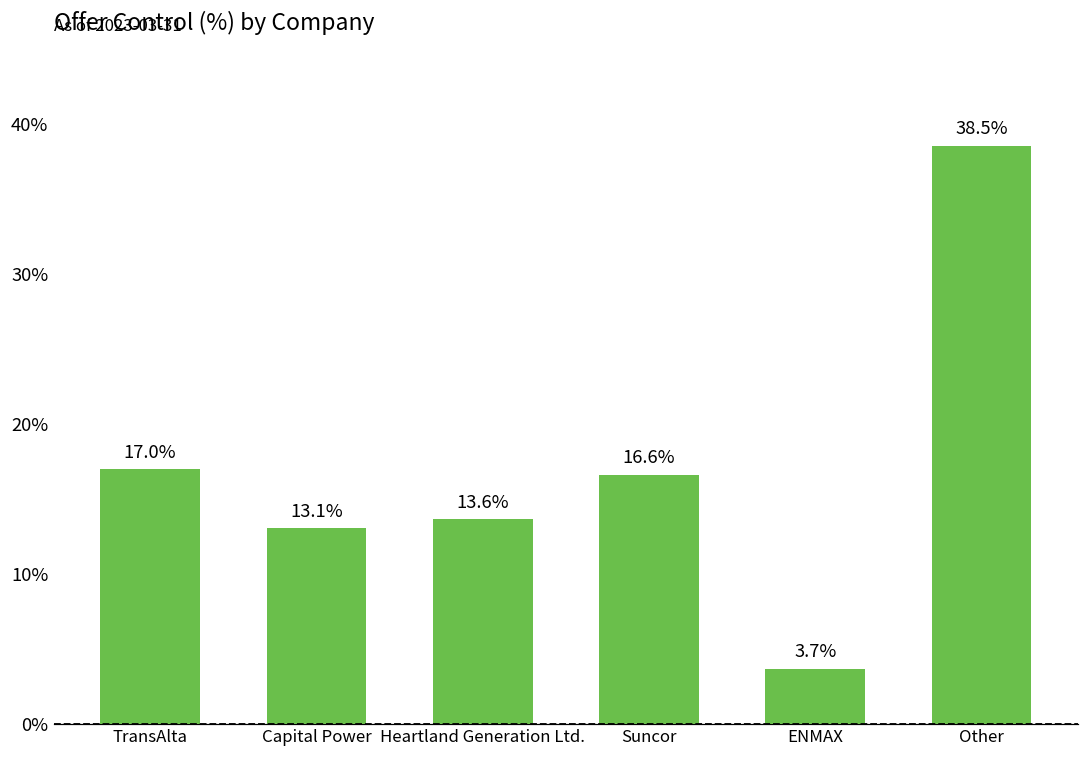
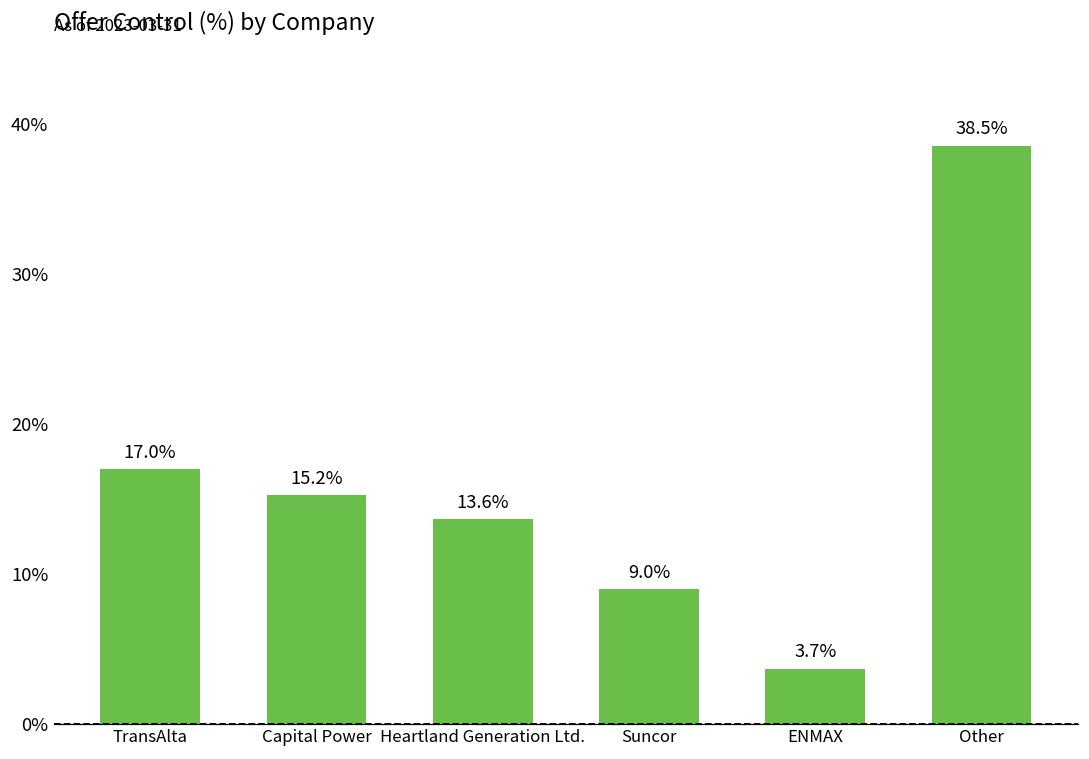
  {
    "TransAlta": "17.0%",
-   "Capital Power": "13.1%",
+   "Capital Power": "15.2%",
    "Heartland Generation Ltd.": "13.6%",
-   "Suncor": "16.6%",
+   "Suncor": "9.0%",
    "ENMAX": "3.7%",
    "Other": "38.5%"
  }
